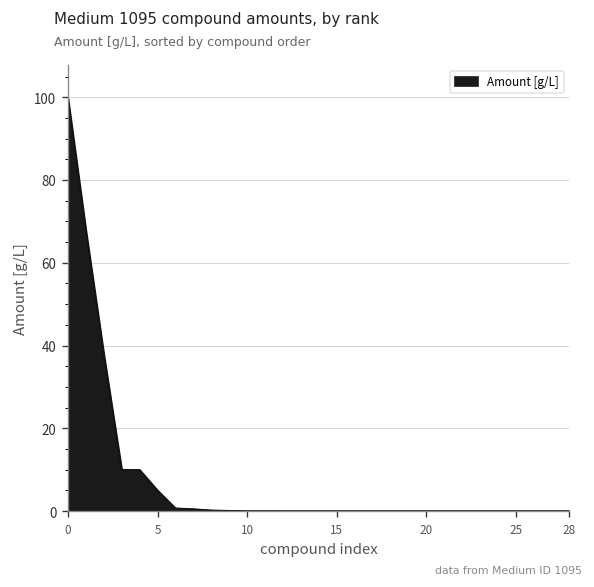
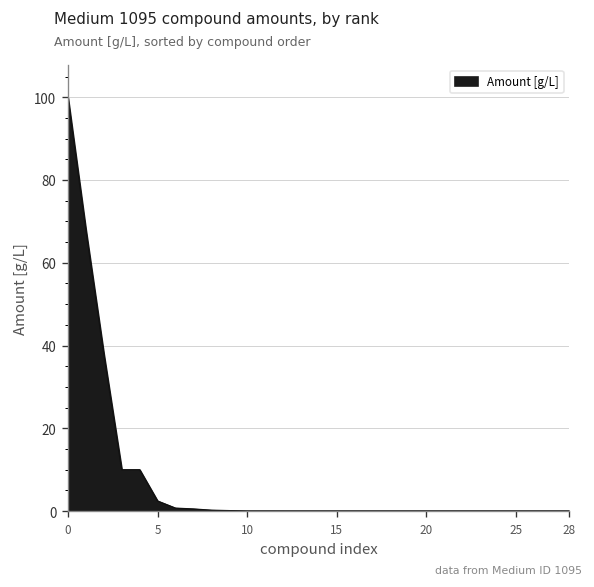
  {
    "0": 100,
-   "5": 5,
+   "5": 2,
    "10": 0,
    "15": 0,
    "20": 0,
    "25": 0,
    "28": 0
  }
